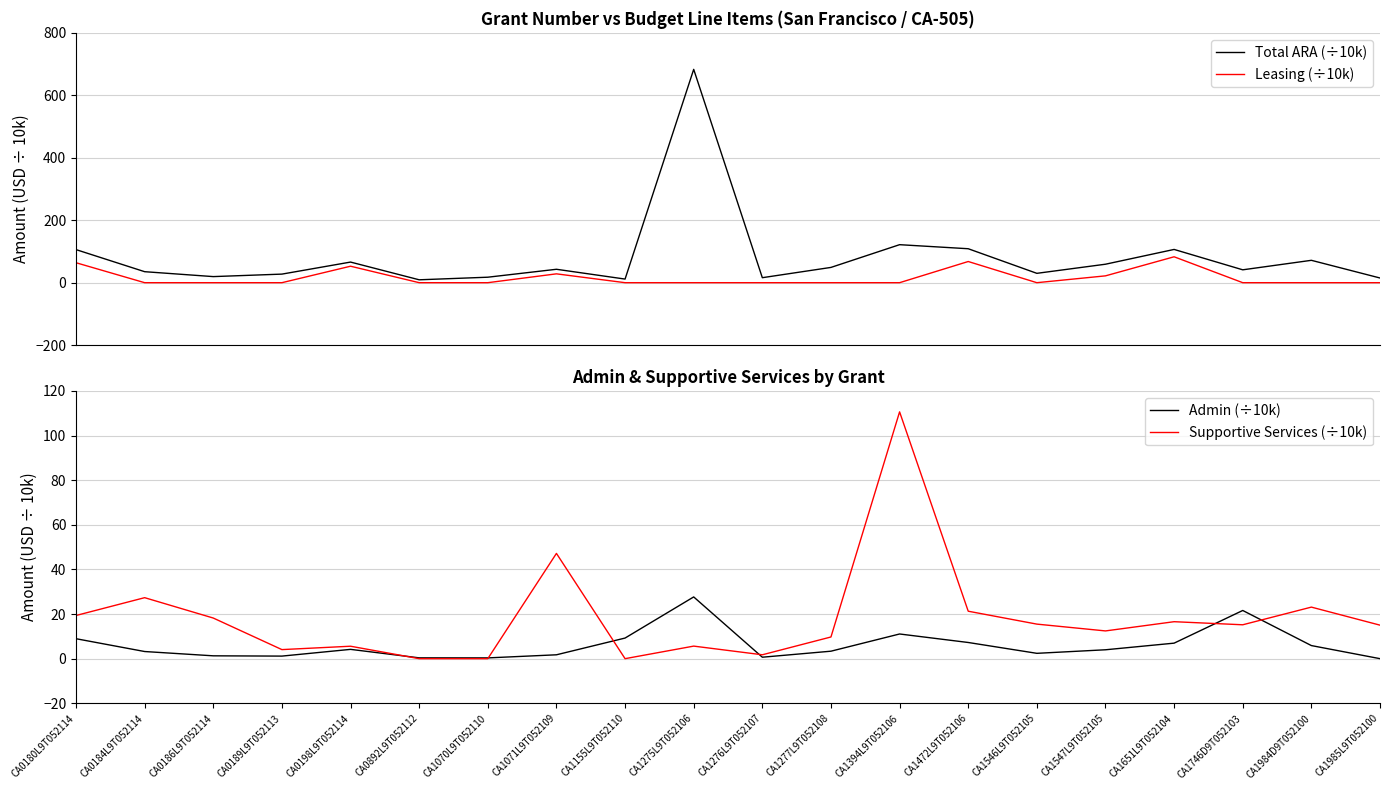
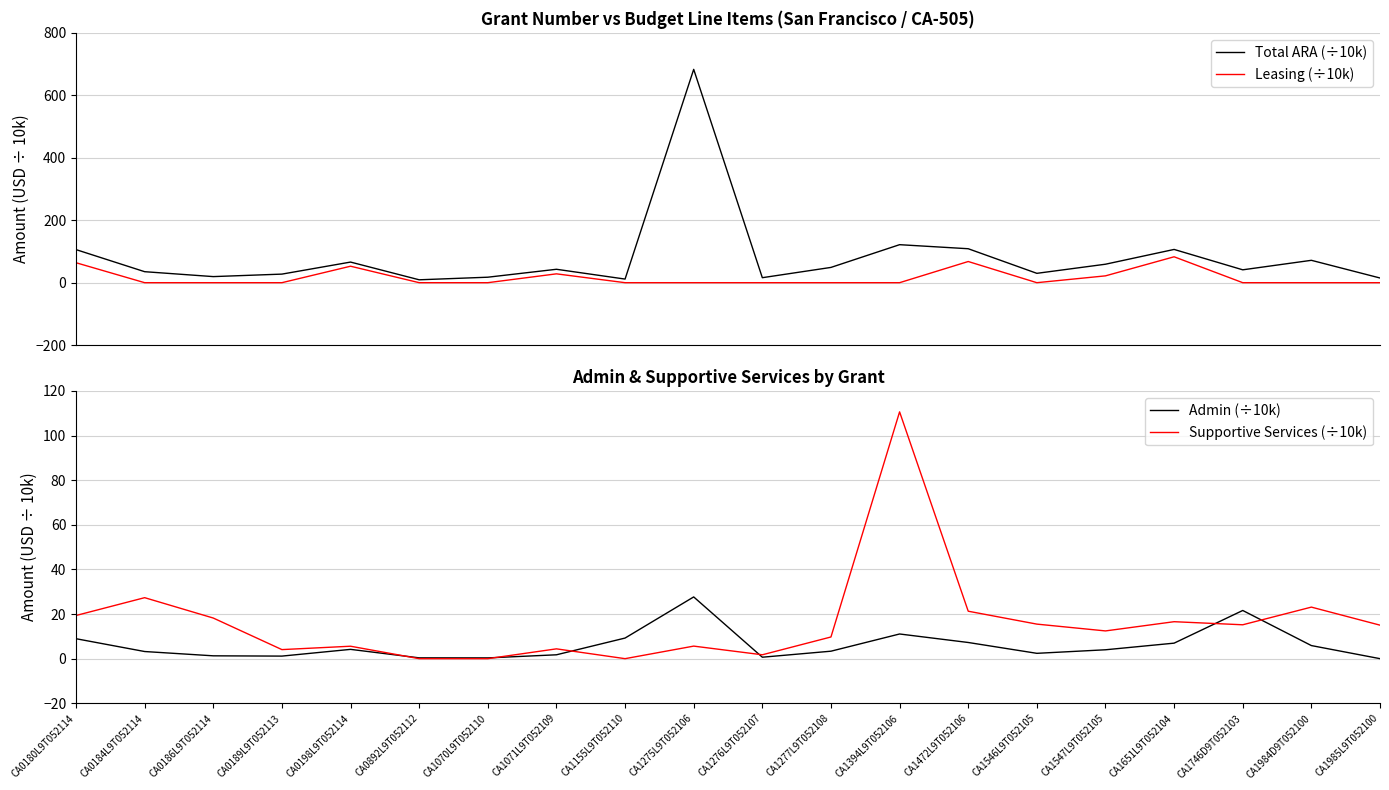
  {
    "Admin & Supportive Services by Grant": {
      "Admin (÷10k)": {
        "CA0180L9T052114": 9,
        "CA0184L9T052114": 3,
        "CA0186L9T052114": 1,
        "CA0189L9T052113": 1,
        "CA0198L9T052114": 4,
        "CA1071L9T052109": 2,
        "CA1155L9T052110": 9,
        "CA1275L9T052106": 28,
        "CA1277L9T052108": 3,
        "CA1394L9T052106": 11,
        "CA1472L9T052106": 7,
        "CA1546L9T052105": 2,
        "CA1547L9T052105": 4,
        "CA1651L9T052104": 7,
        "CA1746D9T052103": 22,
        "CA1984D9T052100": 6,
        "CA1985L9T052100": 0
      },
      "Supportive Services (÷10k)": {
        "CA0180L9T052114": 19,
        "CA0184L9T052114": 27,
        "CA0186L9T052114": 18,
        "CA0189L9T052113": 4,
        "CA0198L9T052114": 6,
-       "CA1071L9T052109": 47,
+       "CA1071L9T052109": 4,
        "CA1155L9T052110": 0,
        "CA1275L9T052106": 6,
        "CA1277L9T052108": 10,
        "CA1394L9T052106": 111,
        "CA1472L9T052106": 21,
        "CA1546L9T052105": 15,
        "CA1547L9T052105": 12,
        "CA1651L9T052104": 17,
        "CA1746D9T052103": 15,
        "CA1984D9T052100": 23,
        "CA1985L9T052100": 15
      }
    }
  }
